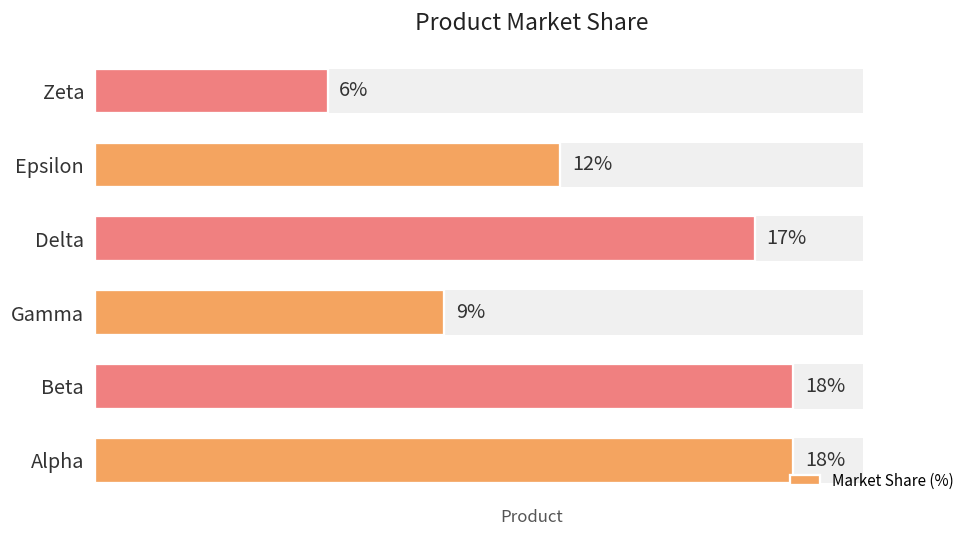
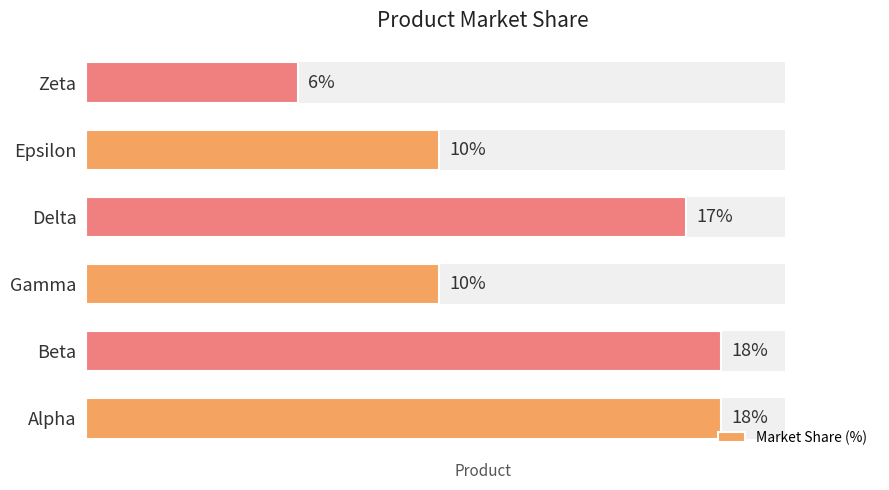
  {
    "Market Share (%)": {
-     "Epsilon": "12%",
-     "Gamma": "9%"
+     "Epsilon": "10%",
+     "Gamma": "10%"
    }
  }
